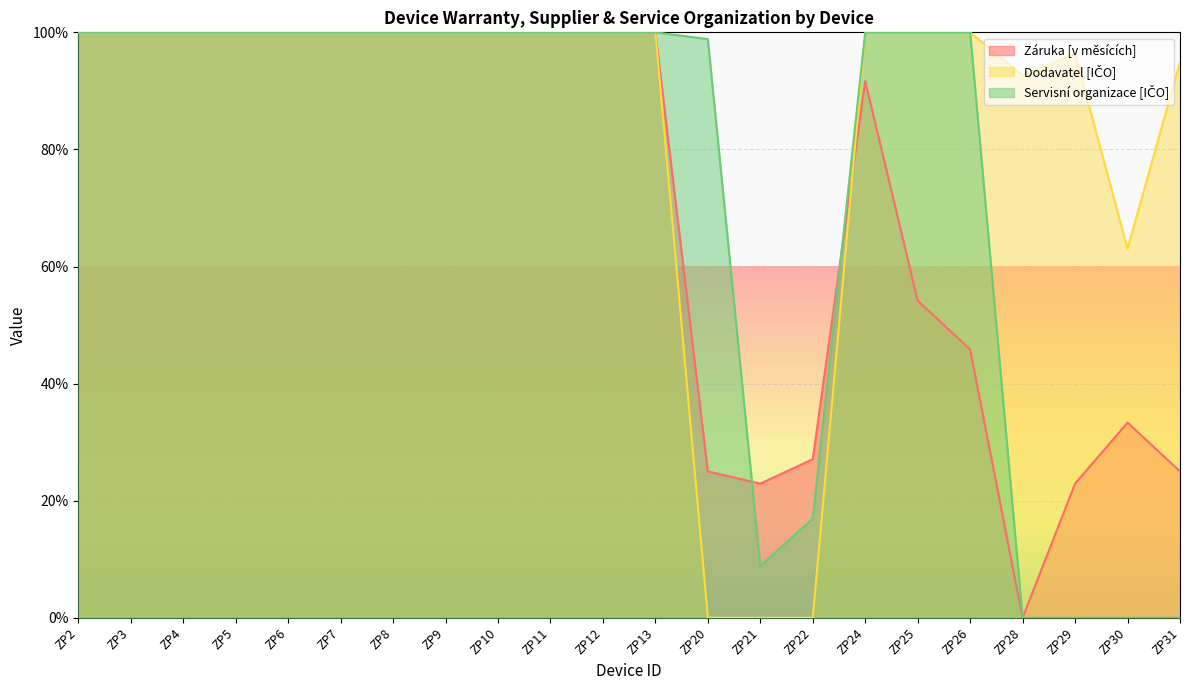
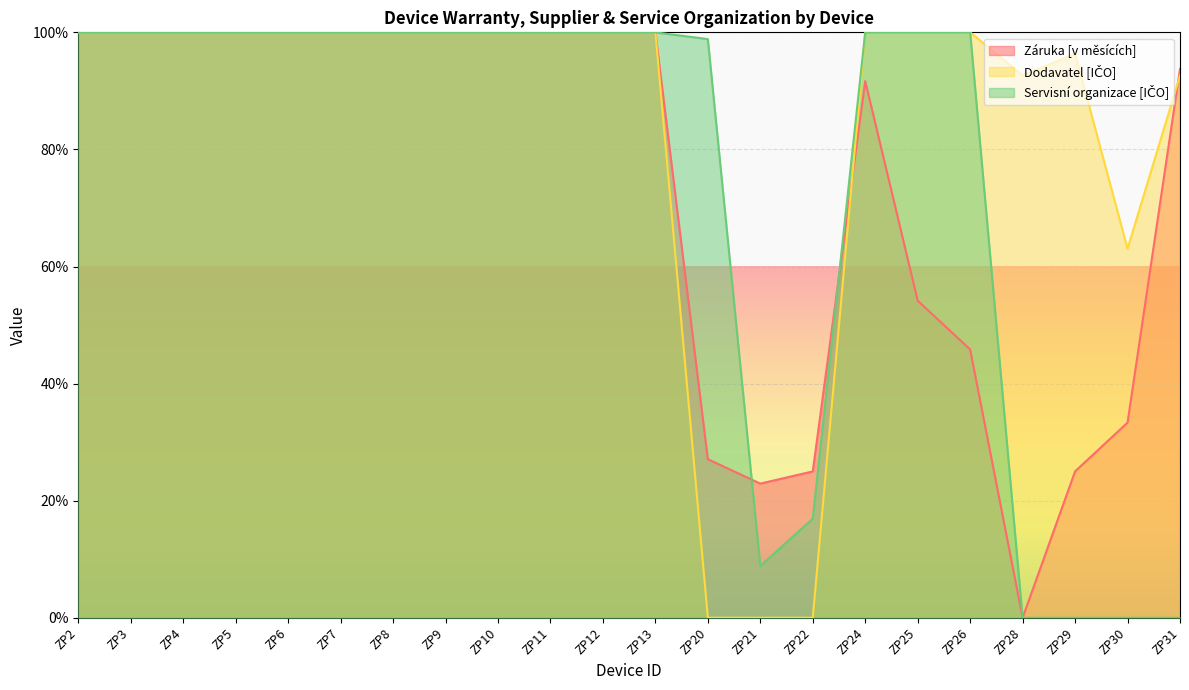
  {
    "Záruka [v měsících]": {
-     "ZP20": "25%",
+     "ZP20": "27%",
      "ZP21": "23%",
-     "ZP22": "27%",
+     "ZP22": "25%",
      "ZP24": "92%",
      "ZP25": "54%",
      "ZP26": "46%",
-     "ZP29": "23%",
+     "ZP29": "25%",
      "ZP30": "33%",
-     "ZP31": "25%"
+     "ZP31": "94%"
    },
    "Dodavatel [IČO]": {
      "ZP20": "0%",
      "ZP21": "0%",
      "ZP22": "0%",
      "ZP30": "63%",
-     "ZP31": "95%"
+     "ZP31": "93%"
    },
    "Servisní organizace [IČO]": {
      "ZP20": "99%",
      "ZP21": "9%",
      "ZP22": "17%",
      "ZP29": "0%",
      "ZP30": "0%",
      "ZP31": "0%"
    }
  }
